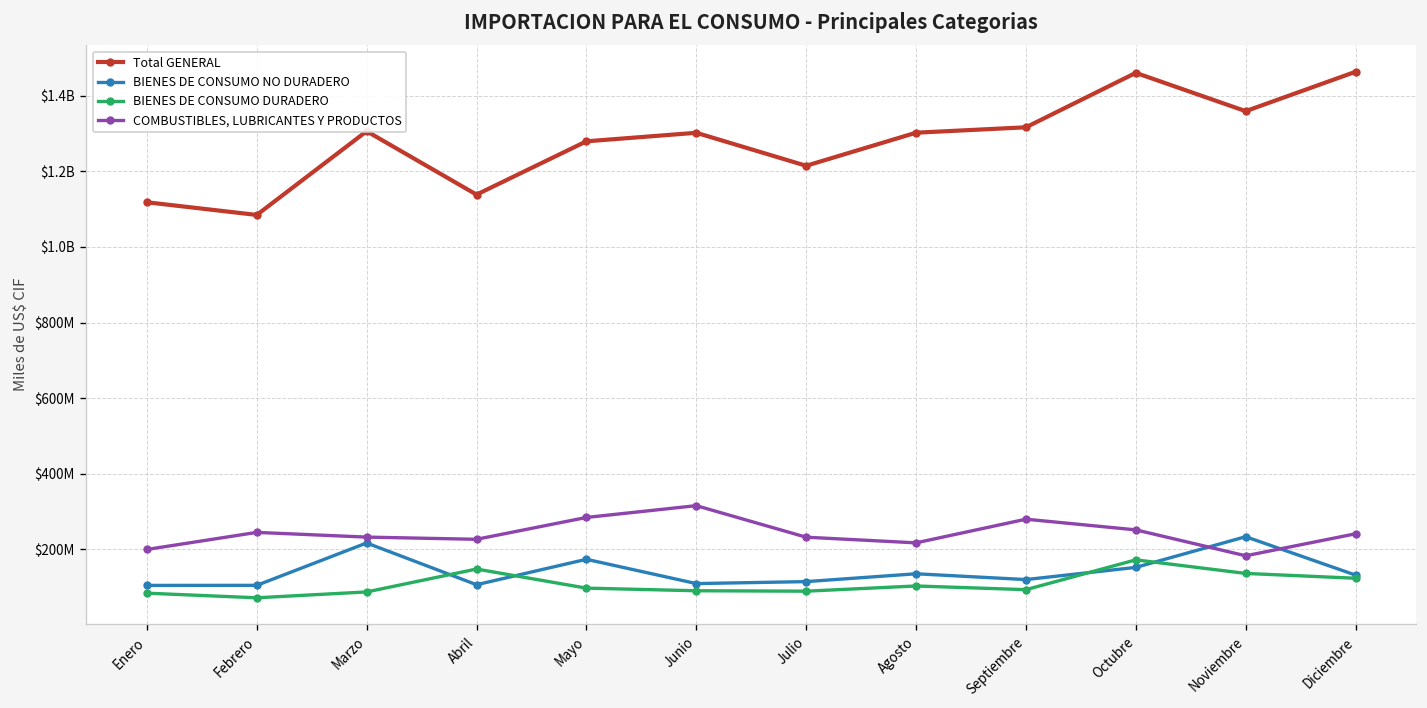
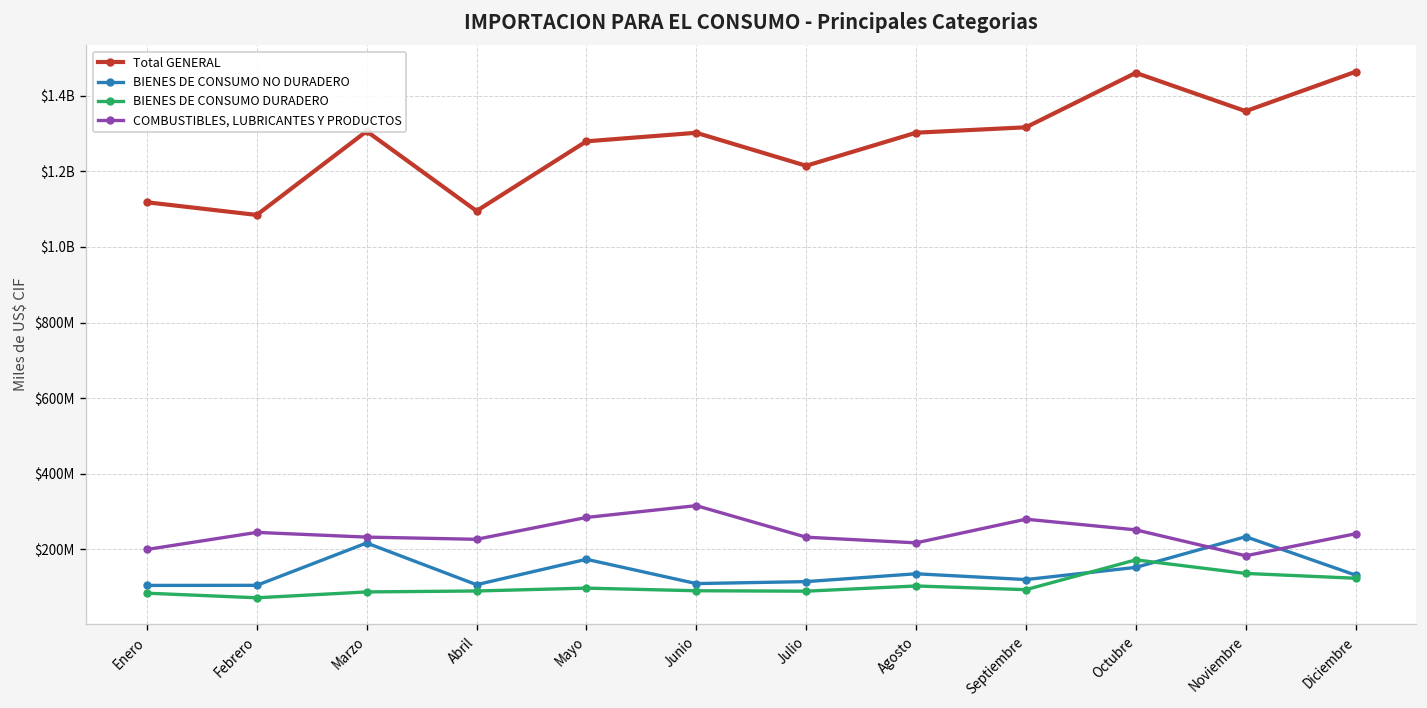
  {
    "Total GENERAL": {
      "Enero": "$1120000000",
      "Febrero": "$1080000000",
      "Marzo": "$1310000000",
-     "Abril": "$1140000000",
+     "Abril": "$1100000000",
      "Mayo": "$1280000000",
      "Junio": "$1300000000",
      "Julio": "$1210000000",
      "Agosto": "$1300000000",
      "Septiembre": "$1320000000",
      "Octubre": "$1460000000",
      "Noviembre": "$1360000000",
      "Diciembre": "$1460000000"
    },
    "BIENES DE CONSUMO NO DURADERO": {
      "Enero": "$100000000",
      "Febrero": "$100000000",
      "Marzo": "$220000000",
      "Abril": "$110000000",
      "Mayo": "$170000000",
      "Junio": "$110000000",
      "Julio": "$110000000",
      "Agosto": "$140000000",
      "Septiembre": "$120000000",
      "Octubre": "$150000000",
      "Noviembre": "$230000000",
      "Diciembre": "$130000000"
    },
    "BIENES DE CONSUMO DURADERO": {
      "Enero": "$80000000",
      "Febrero": "$70000000",
      "Marzo": "$90000000",
-     "Abril": "$150000000",
+     "Abril": "$90000000",
      "Mayo": "$100000000",
      "Junio": "$90000000",
      "Julio": "$90000000",
      "Agosto": "$100000000",
      "Septiembre": "$90000000",
      "Octubre": "$170000000",
      "Noviembre": "$140000000",
      "Diciembre": "$120000000"
    },
    "COMBUSTIBLES, LUBRICANTES Y PRODUCTOS": {
      "Enero": "$200000000",
      "Febrero": "$240000000",
      "Marzo": "$230000000",
      "Abril": "$230000000",
      "Mayo": "$280000000",
      "Junio": "$320000000",
      "Julio": "$230000000",
      "Agosto": "$220000000",
      "Septiembre": "$280000000",
      "Octubre": "$250000000",
      "Noviembre": "$180000000",
      "Diciembre": "$240000000"
    }
  }
